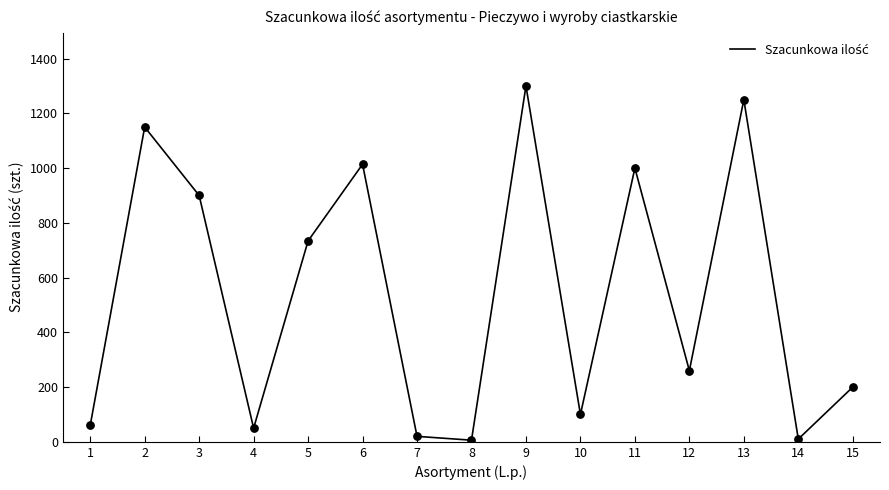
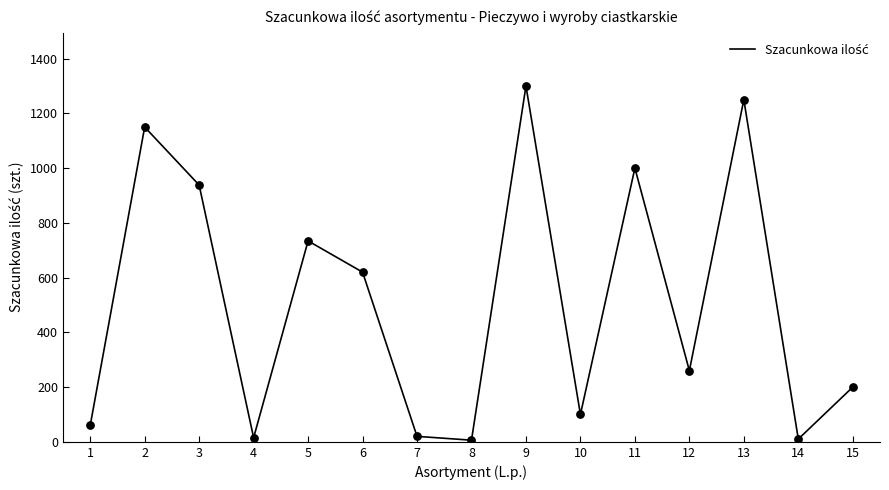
  {
    "1": 60,
    "2": 1150,
-   "3": 900,
-   "4": 50,
+   "3": 940,
+   "4": 20,
    "5": 730,
-   "6": 1010,
+   "6": 620,
    "7": 20,
    "8": 10,
    "9": 1300,
    "10": 100,
    "11": 1000,
    "12": 260,
    "13": 1250,
    "14": 10,
    "15": 200
  }
